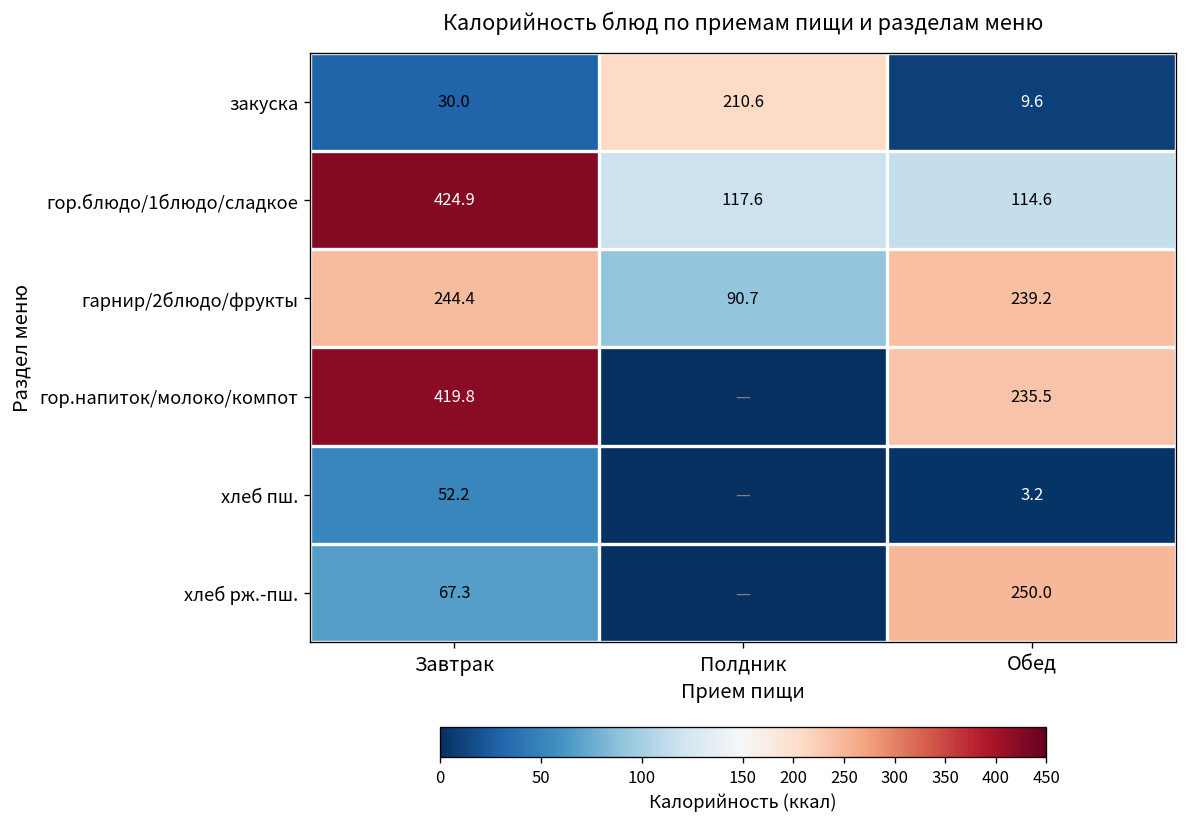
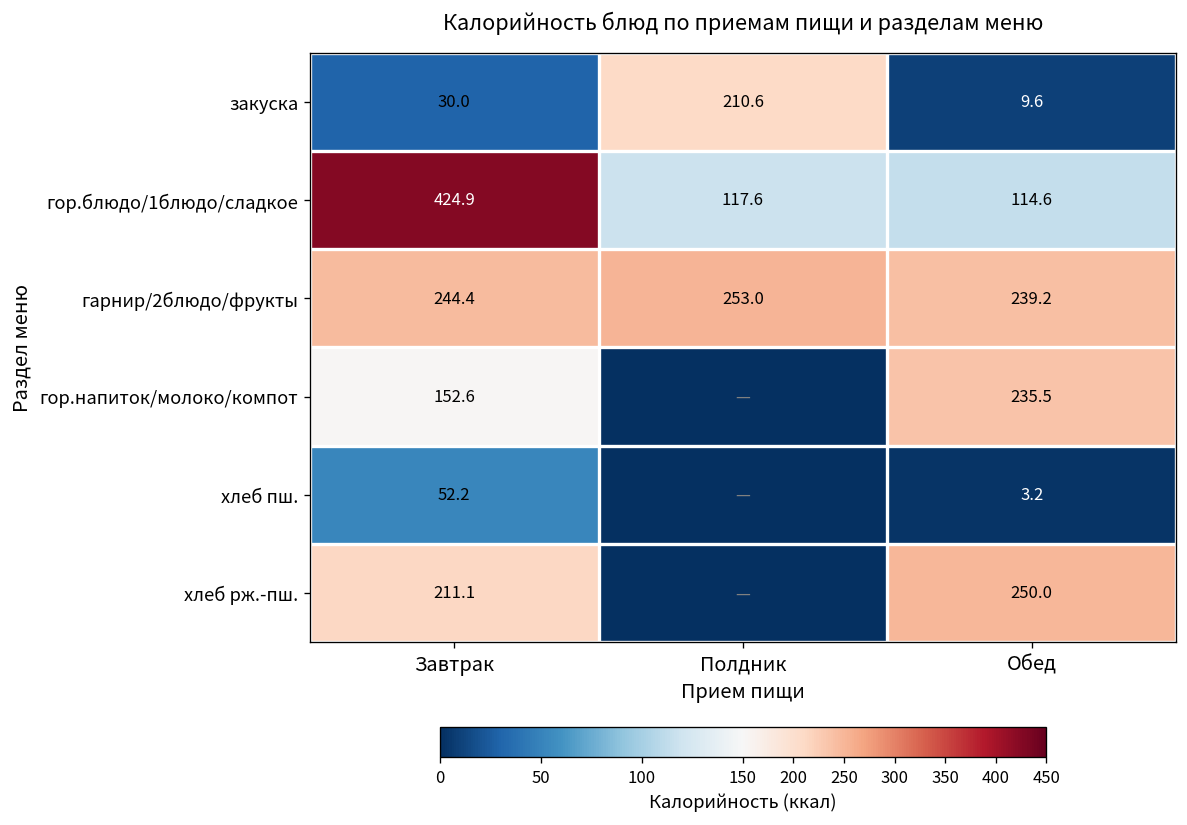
  {
    "закуска": {
      "Завтрак": 30.0,
      "Полдник": 210.6,
      "Обед": 9.6
    },
    "гор.блюдо/1блюдо/сладкое": {
      "Завтрак": 424.9,
      "Полдник": 117.6,
      "Обед": 114.6
    },
    "гарнир/2блюдо/фрукты": {
      "Завтрак": 244.4,
-     "Полдник": 90.7,
+     "Полдник": 253.0,
      "Обед": 239.2
    },
    "гор.напиток/молоко/компот": {
-     "Завтрак": 419.8,
+     "Завтрак": 152.6,
      "Обед": 235.5
    },
    "хлеб пш.": {
      "Завтрак": 52.2,
      "Обед": 3.2
    },
    "хлеб рж.-пш.": {
-     "Завтрак": 67.3,
+     "Завтрак": 211.1,
      "Обед": 250.0
    }
  }
